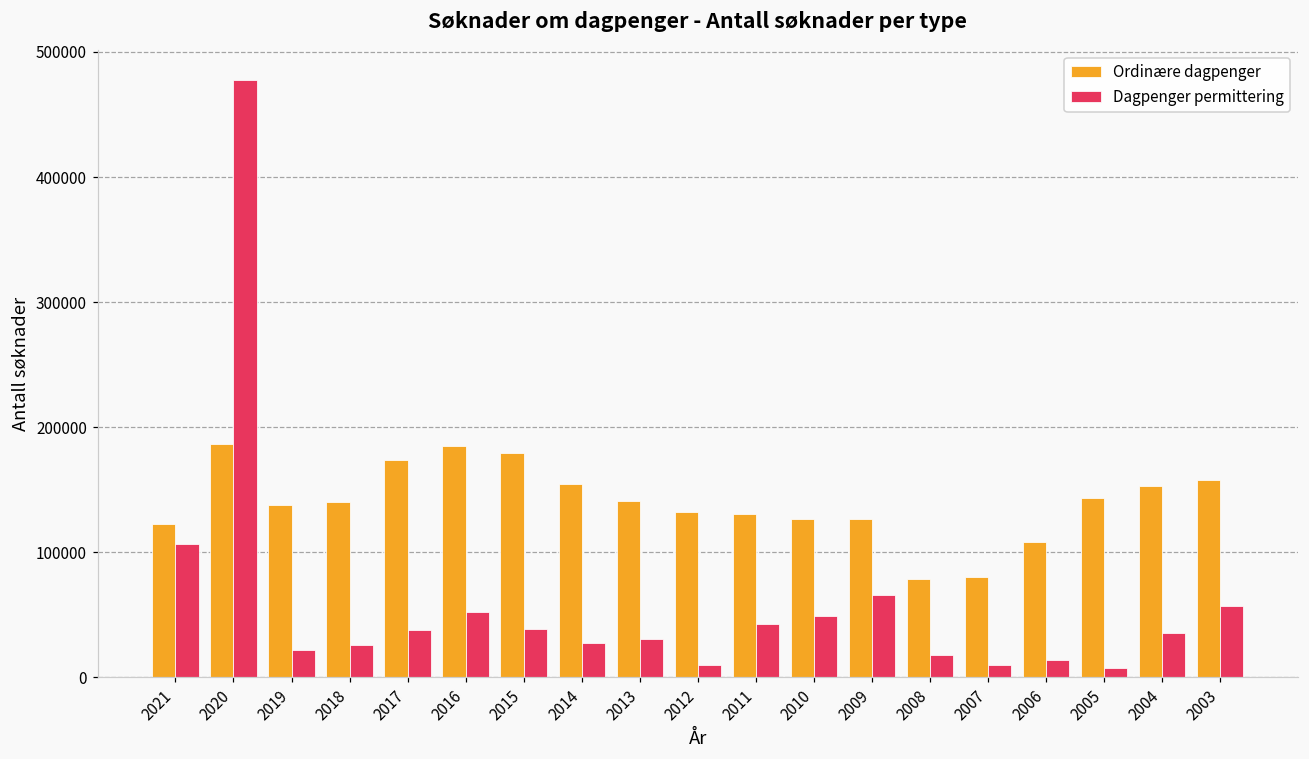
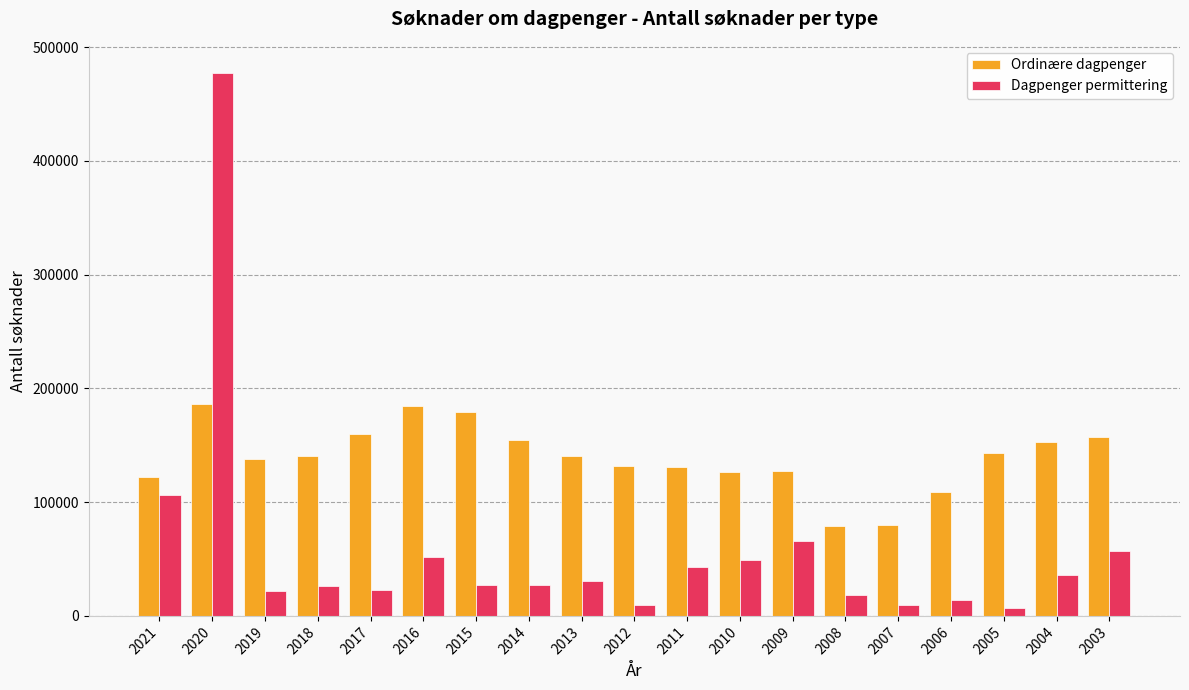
  {
    "Ordinære dagpenger": {
      "2021": 122000,
      "2020": 187000,
      "2019": 138000,
      "2018": 140000,
-     "2017": 174000,
+     "2017": 160000,
      "2016": 185000,
      "2015": 179000,
      "2014": 155000,
      "2013": 141000,
      "2012": 132000,
      "2011": 130000,
      "2010": 127000,
      "2009": 127000,
      "2008": 79000,
      "2007": 80000,
      "2006": 109000,
      "2005": 143000,
      "2004": 153000,
      "2003": 158000
    },
    "Dagpenger permittering": {
      "2021": 107000,
      "2020": 477000,
      "2019": 22000,
      "2018": 26000,
-     "2017": 38000,
+     "2017": 23000,
      "2016": 52000,
-     "2015": 38000,
+     "2015": 27000,
      "2014": 27000,
      "2013": 31000,
      "2012": 10000,
      "2011": 43000,
      "2010": 49000,
      "2009": 66000,
      "2008": 18000,
      "2007": 10000,
      "2006": 14000,
      "2005": 7000,
      "2004": 36000,
      "2003": 57000
    }
  }
